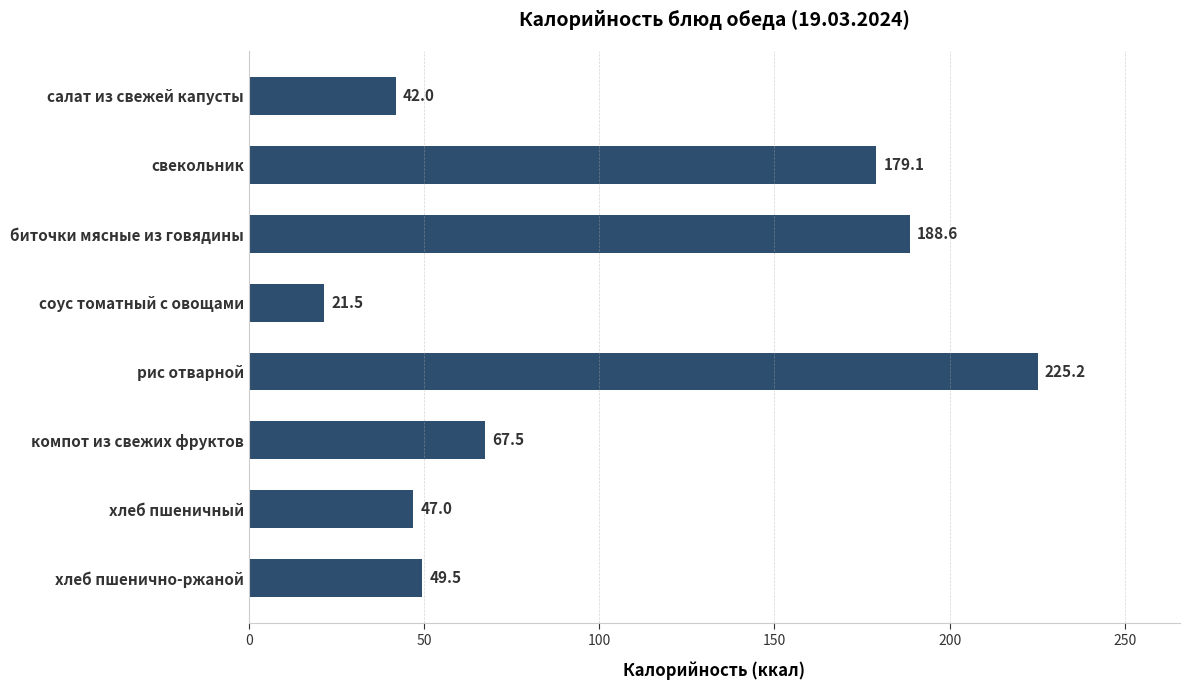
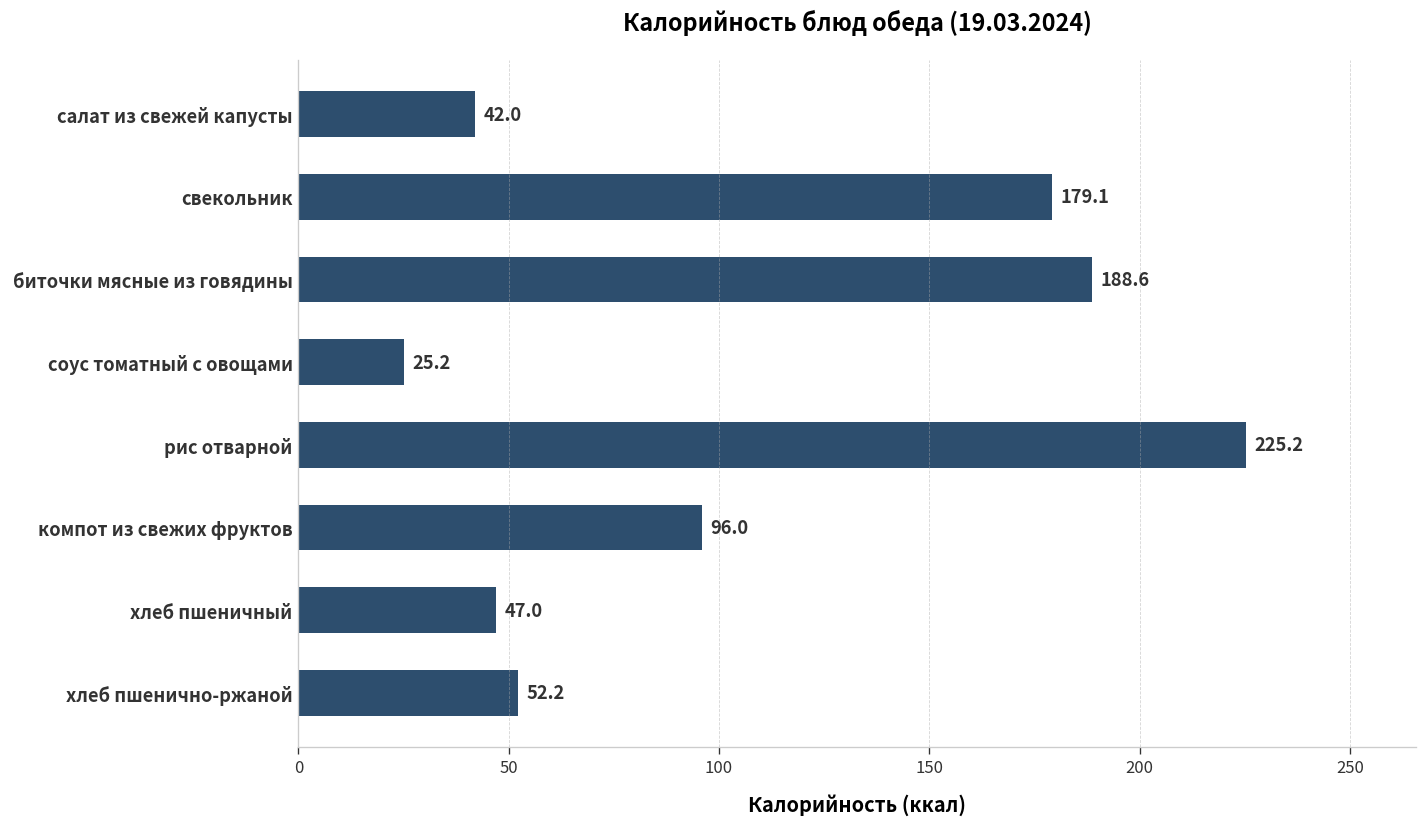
  {
    "салат из свежей капусты": 42.0,
    "свекольник": 179.1,
    "биточки мясные из говядины": 188.6,
-   "соус томатный с овощами": 21.5,
+   "соус томатный с овощами": 25.2,
    "рис отварной": 225.2,
-   "компот из свежих фруктов": 67.5,
+   "компот из свежих фруктов": 96.0,
    "хлеб пшеничный": 47.0,
-   "хлеб пшенично-ржаной": 49.5
+   "хлеб пшенично-ржаной": 52.2
  }
